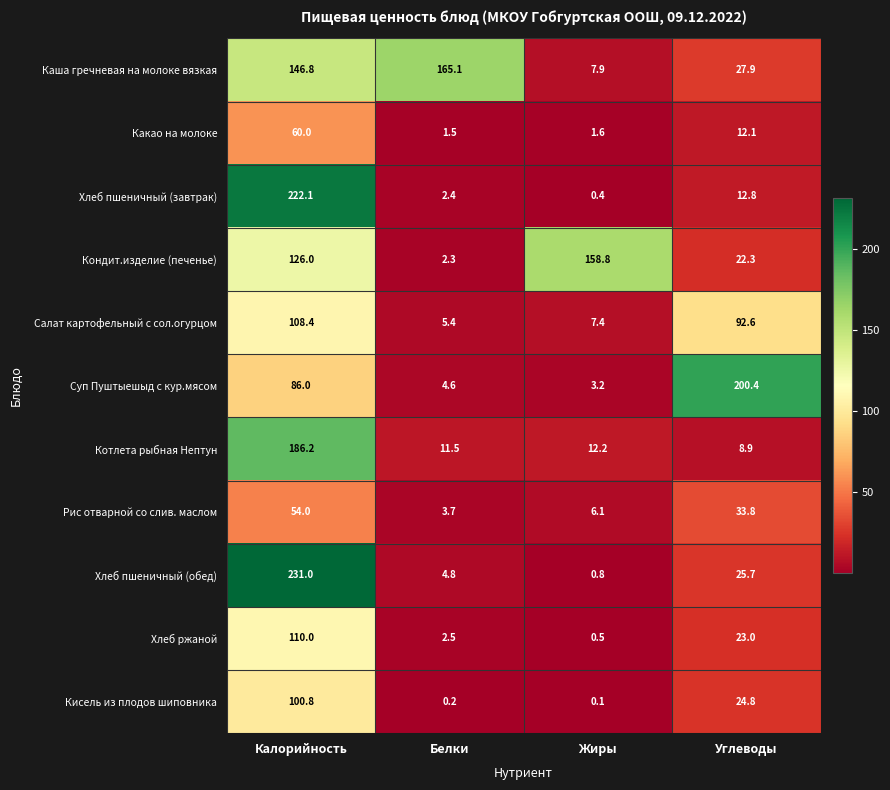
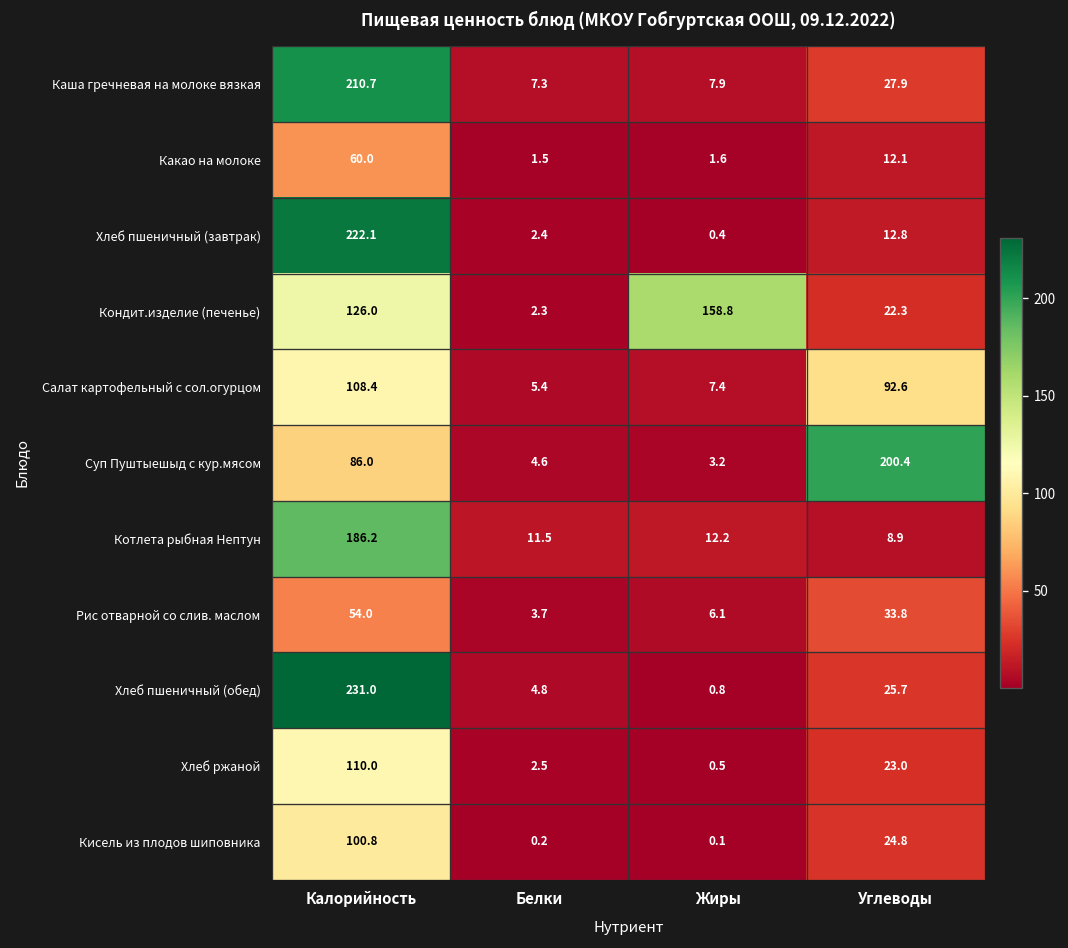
  {
    "Каша гречневая на молоке вязкая": {
-     "Калорийность": 146.8,
-     "Белки": 165.1,
+     "Калорийность": 210.7,
+     "Белки": 7.3,
      "Жиры": 7.9,
      "Углеводы": 27.9
    },
    "Какао на молоке": {
      "Калорийность": 60.0,
      "Белки": 1.5,
      "Жиры": 1.6,
      "Углеводы": 12.1
    },
    "Хлеб пшеничный (завтрак)": {
      "Калорийность": 222.1,
      "Белки": 2.4,
      "Жиры": 0.4,
      "Углеводы": 12.8
    },
    "Кондит.изделие (печенье)": {
      "Калорийность": 126.0,
      "Белки": 2.3,
      "Жиры": 158.8,
      "Углеводы": 22.3
    },
    "Салат картофельный с сол.огурцом": {
      "Калорийность": 108.4,
      "Белки": 5.4,
      "Жиры": 7.4,
      "Углеводы": 92.6
    },
    "Суп Пуштыешыд с кур.мясом": {
      "Калорийность": 86.0,
      "Белки": 4.6,
      "Жиры": 3.2,
      "Углеводы": 200.4
    },
    "Котлета рыбная Нептун": {
      "Калорийность": 186.2,
      "Белки": 11.5,
      "Жиры": 12.2,
      "Углеводы": 8.9
    },
    "Рис отварной со слив. маслом": {
      "Калорийность": 54.0,
      "Белки": 3.7,
      "Жиры": 6.1,
      "Углеводы": 33.8
    },
    "Хлеб пшеничный (обед)": {
      "Калорийность": 231.0,
      "Белки": 4.8,
      "Жиры": 0.8,
      "Углеводы": 25.7
    },
    "Хлеб ржаной": {
      "Калорийность": 110.0,
      "Белки": 2.5,
      "Жиры": 0.5,
      "Углеводы": 23.0
    },
    "Кисель из плодов шиповника": {
      "Калорийность": 100.8,
      "Белки": 0.2,
      "Жиры": 0.1,
      "Углеводы": 24.8
    }
  }
